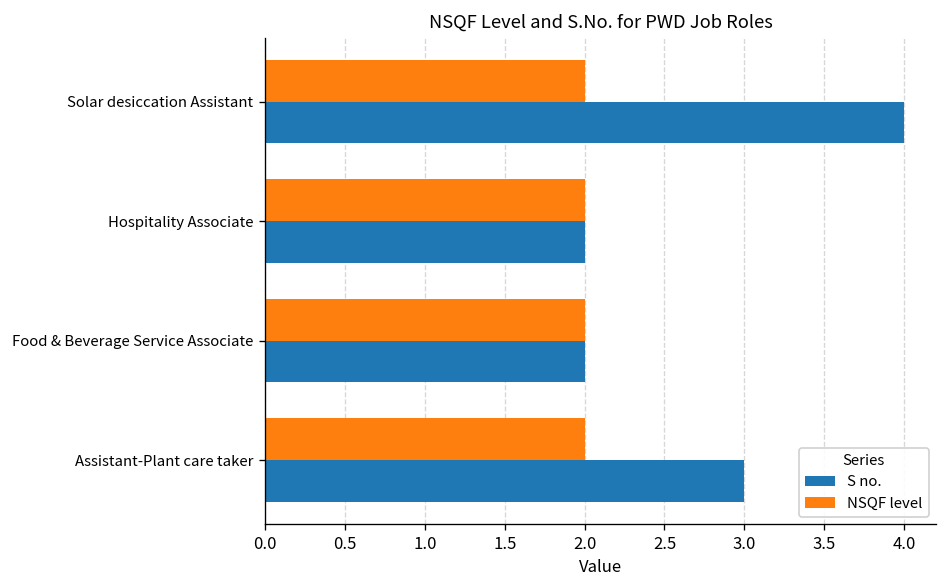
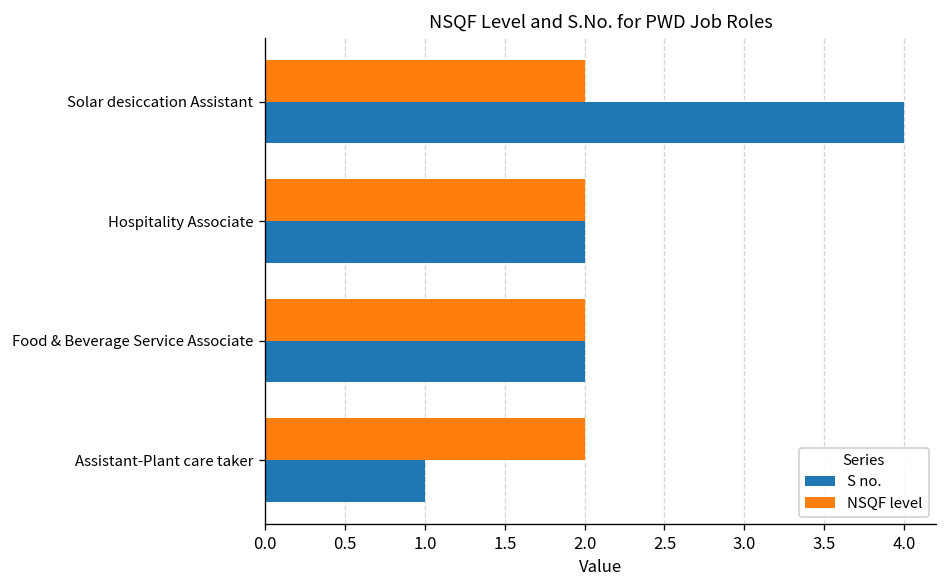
  {
    "S no.": {
      "Solar desiccation Assistant": 4,
      "Hospitality Associate": 2,
      "Food & Beverage Service Associate": 2,
-     "Assistant-Plant care taker": 3
+     "Assistant-Plant care taker": 1
    },
    "NSQF level": {
      "Solar desiccation Assistant": 2,
      "Hospitality Associate": 2,
      "Food & Beverage Service Associate": 2,
      "Assistant-Plant care taker": 2
    }
  }
